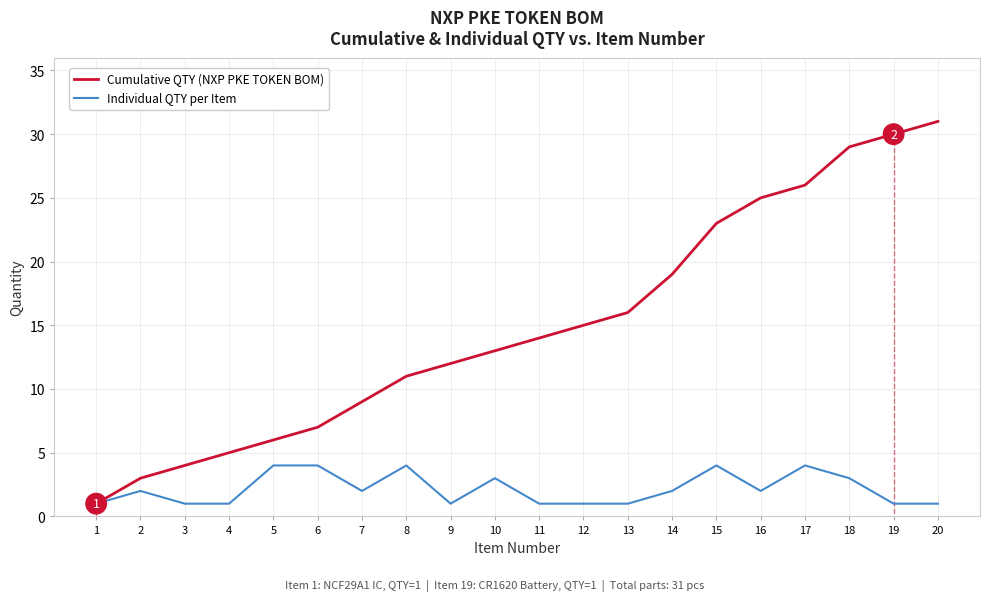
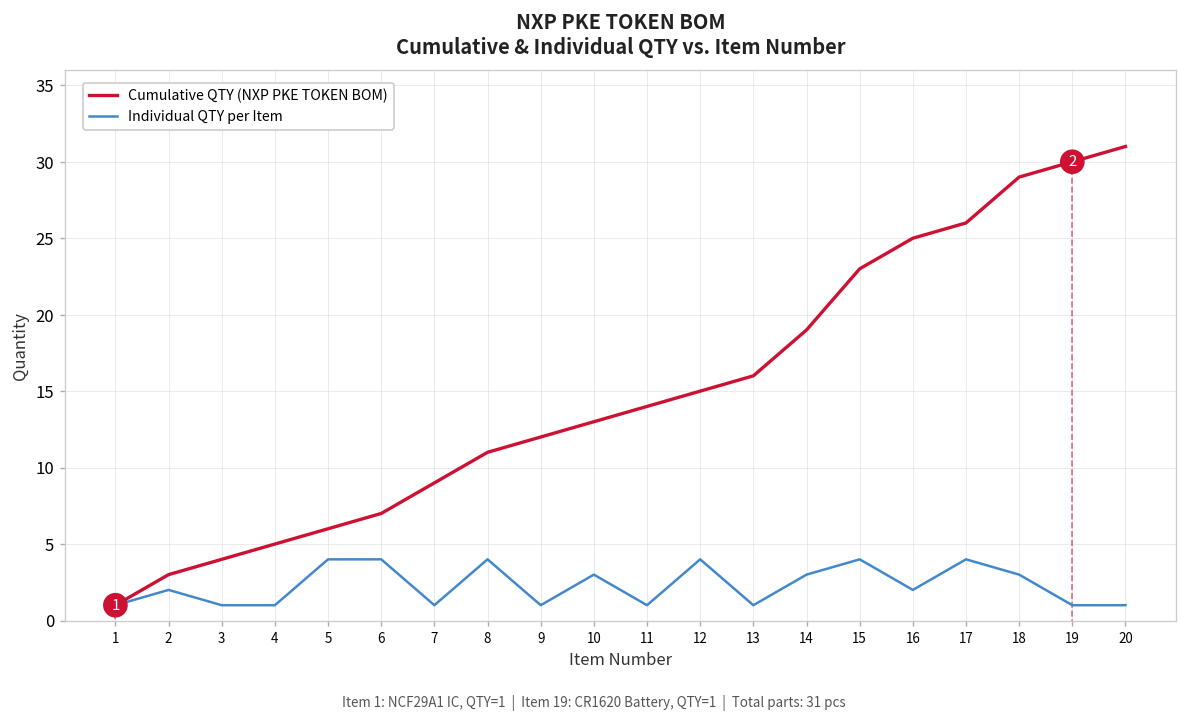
  {
    "Individual QTY per Item": {
      "2": 2,
      "3": 1,
      "4": 1,
      "5": 4,
      "6": 4,
-     "7": 2,
+     "7": 1,
      "8": 4,
      "9": 1,
      "10": 3,
      "11": 1,
-     "12": 1,
+     "12": 4,
      "13": 1,
-     "14": 2,
+     "14": 3,
      "15": 4,
      "16": 2,
      "17": 4,
      "18": 3,
      "19": 1,
      "20": 1
    }
  }
